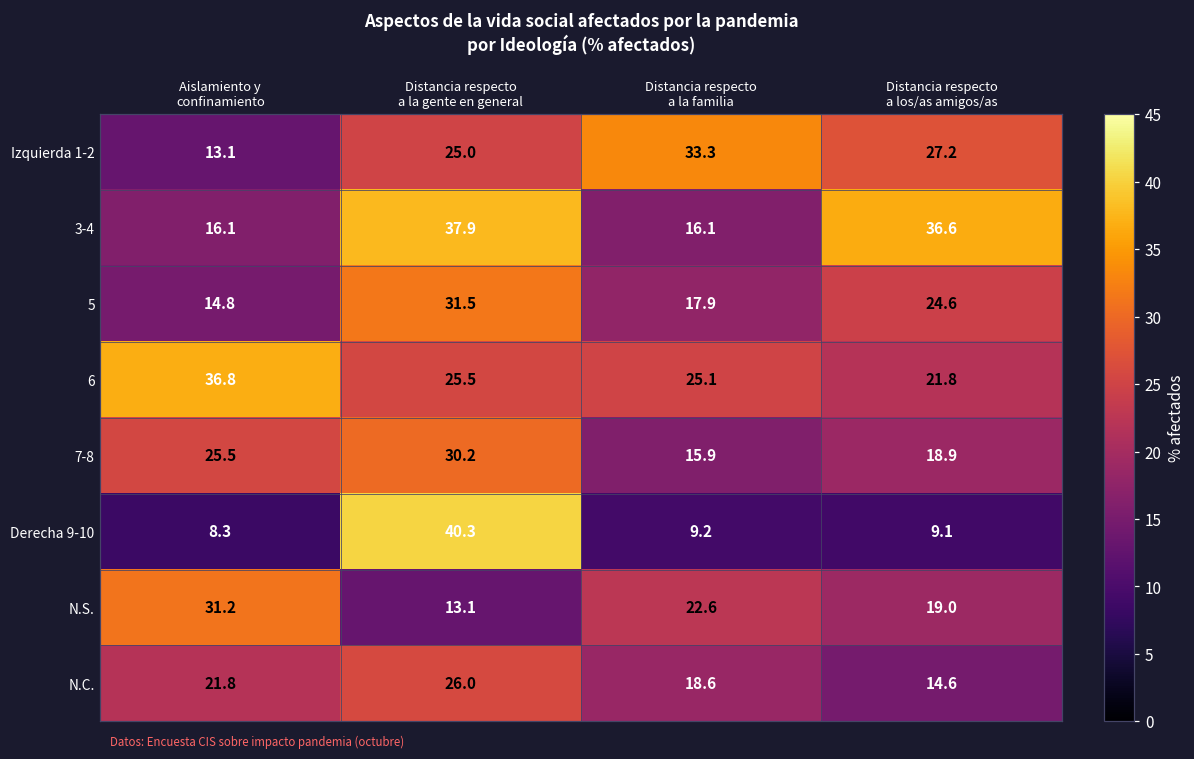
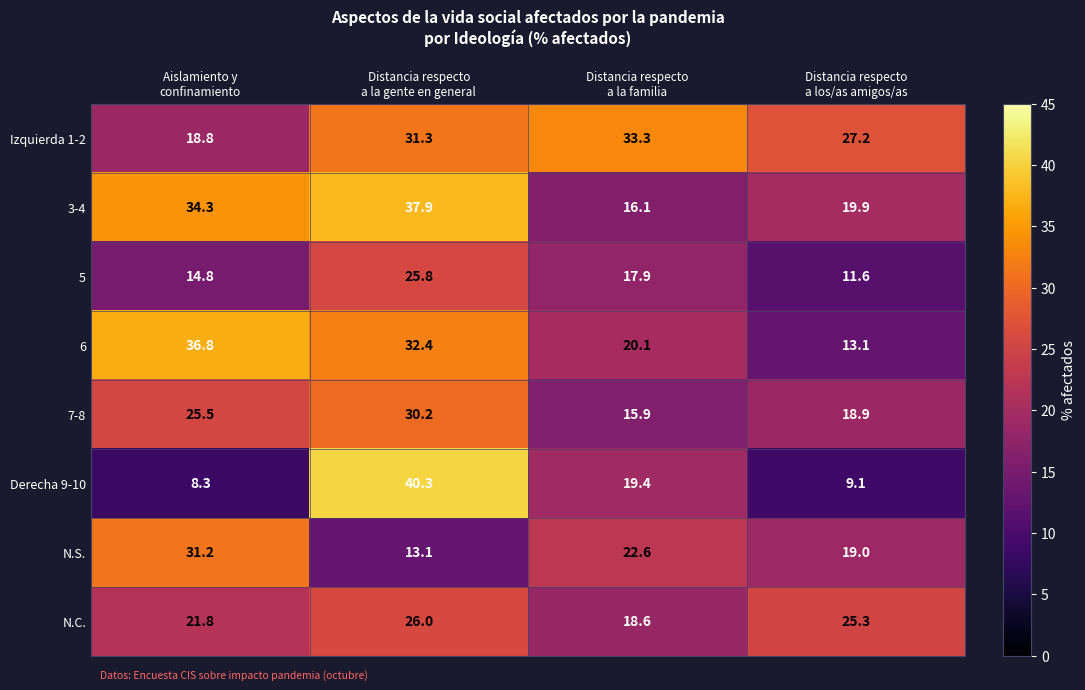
  {
    "Izquierda 1-2": {
-     "Aislamiento y confinamiento": 13.1,
-     "Distancia respecto a la gente en general": 25.0,
+     "Aislamiento y confinamiento": 18.8,
+     "Distancia respecto a la gente en general": 31.3,
      "Distancia respecto a la familia": 33.3,
      "Distancia respecto a los/as amigos/as": 27.2
    },
    "3-4": {
-     "Aislamiento y confinamiento": 16.1,
+     "Aislamiento y confinamiento": 34.3,
      "Distancia respecto a la gente en general": 37.9,
      "Distancia respecto a la familia": 16.1,
-     "Distancia respecto a los/as amigos/as": 36.6
+     "Distancia respecto a los/as amigos/as": 19.9
    },
    "5": {
      "Aislamiento y confinamiento": 14.8,
-     "Distancia respecto a la gente en general": 31.5,
+     "Distancia respecto a la gente en general": 25.8,
      "Distancia respecto a la familia": 17.9,
-     "Distancia respecto a los/as amigos/as": 24.6
+     "Distancia respecto a los/as amigos/as": 11.6
    },
    "6": {
      "Aislamiento y confinamiento": 36.8,
-     "Distancia respecto a la gente en general": 25.5,
-     "Distancia respecto a la familia": 25.1,
-     "Distancia respecto a los/as amigos/as": 21.8
+     "Distancia respecto a la gente en general": 32.4,
+     "Distancia respecto a la familia": 20.1,
+     "Distancia respecto a los/as amigos/as": 13.1
    },
    "7-8": {
      "Aislamiento y confinamiento": 25.5,
      "Distancia respecto a la gente en general": 30.2,
      "Distancia respecto a la familia": 15.9,
      "Distancia respecto a los/as amigos/as": 18.9
    },
    "Derecha 9-10": {
      "Aislamiento y confinamiento": 8.3,
      "Distancia respecto a la gente en general": 40.3,
-     "Distancia respecto a la familia": 9.2,
+     "Distancia respecto a la familia": 19.4,
      "Distancia respecto a los/as amigos/as": 9.1
    },
    "N.S.": {
      "Aislamiento y confinamiento": 31.2,
      "Distancia respecto a la gente en general": 13.1,
      "Distancia respecto a la familia": 22.6,
      "Distancia respecto a los/as amigos/as": 19.0
    },
    "N.C.": {
      "Aislamiento y confinamiento": 21.8,
      "Distancia respecto a la gente en general": 26.0,
      "Distancia respecto a la familia": 18.6,
-     "Distancia respecto a los/as amigos/as": 14.6
+     "Distancia respecto a los/as amigos/as": 25.3
    }
  }
